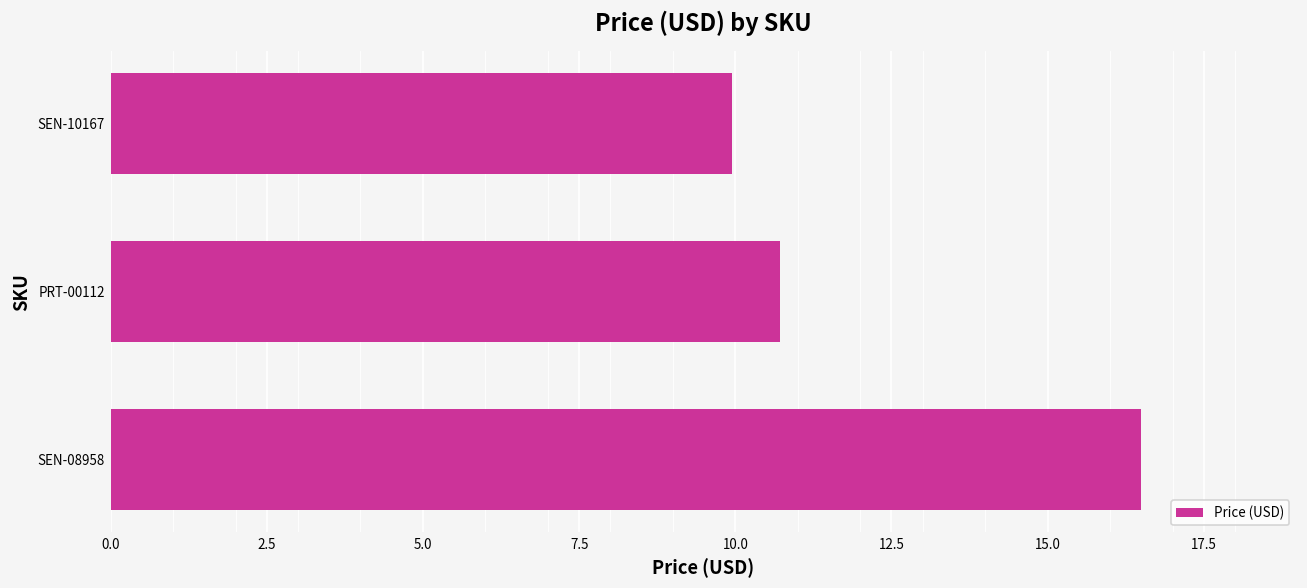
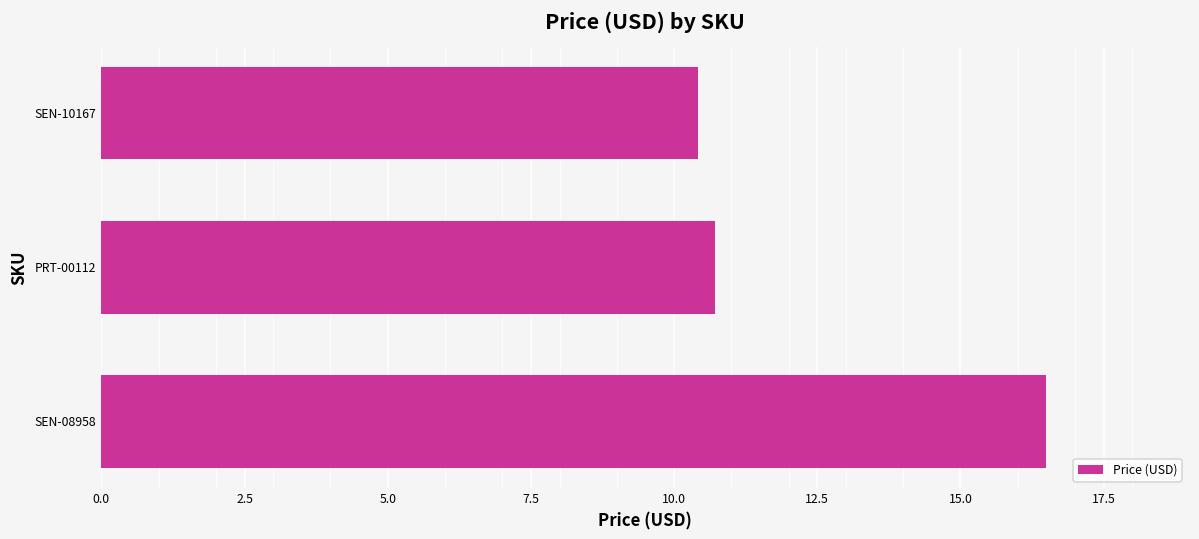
  {
-   "SEN-10167": 10.0,
+   "SEN-10167": 10.4,
    "PRT-00112": 10.7,
    "SEN-08958": 16.5
  }
